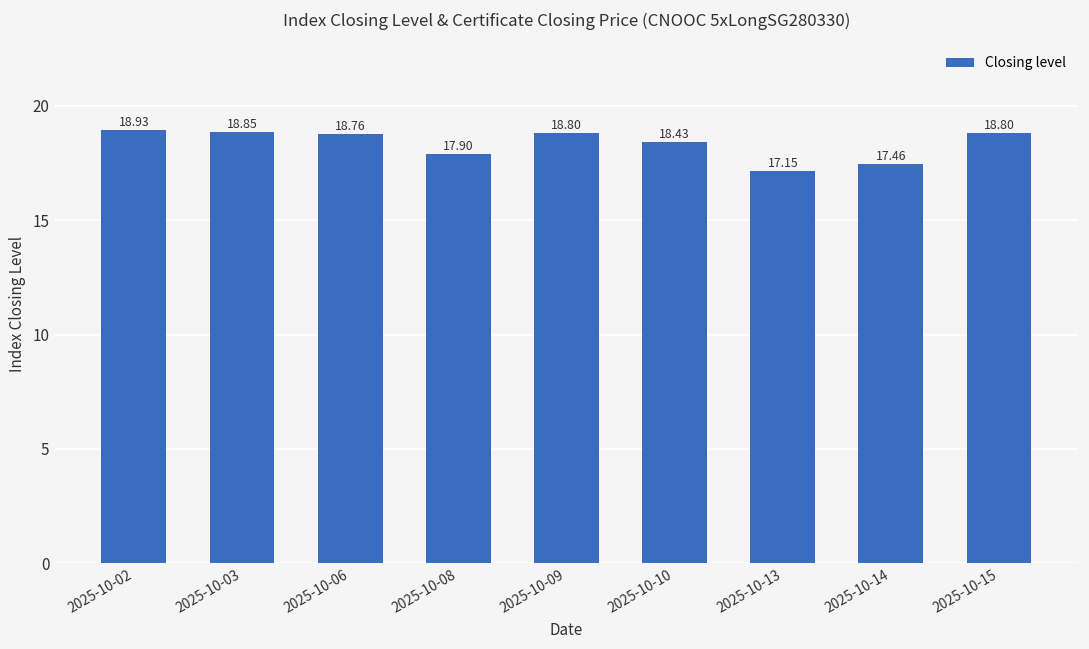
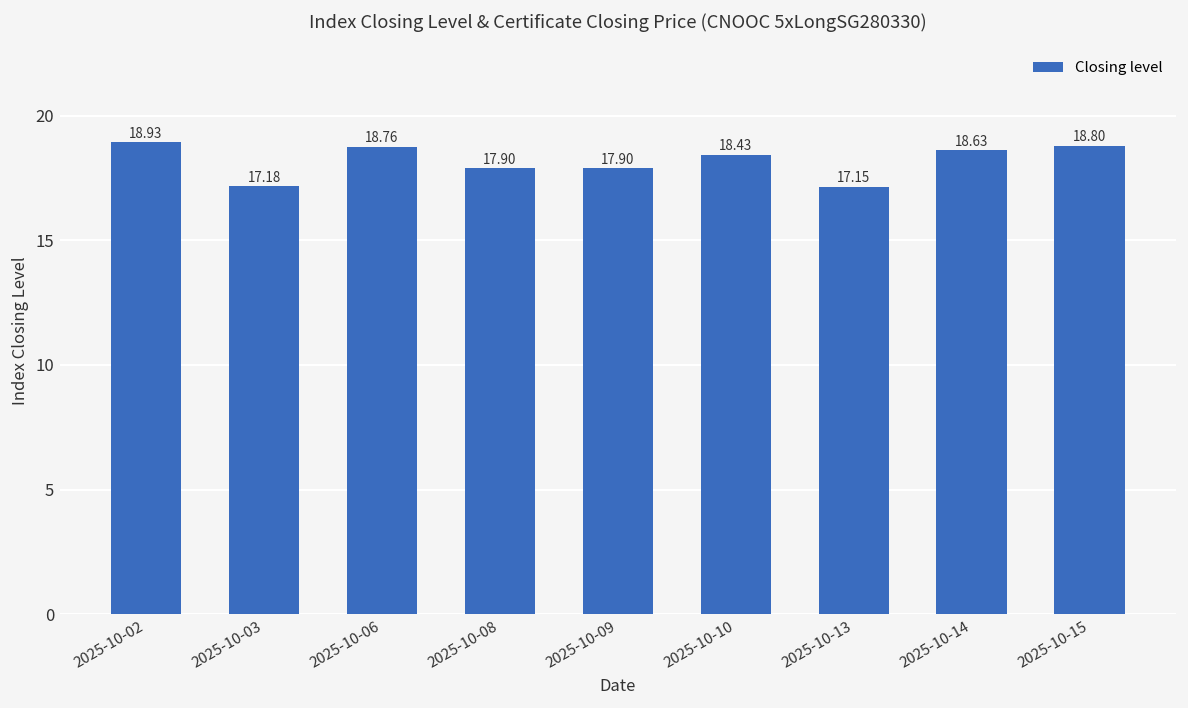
  {
    "2025-10-02": 18.93,
-   "2025-10-03": 18.85,
+   "2025-10-03": 17.18,
    "2025-10-06": 18.76,
    "2025-10-08": 17.90,
-   "2025-10-09": 18.80,
+   "2025-10-09": 17.90,
    "2025-10-10": 18.43,
    "2025-10-13": 17.15,
-   "2025-10-14": 17.46,
+   "2025-10-14": 18.63,
    "2025-10-15": 18.80
  }
